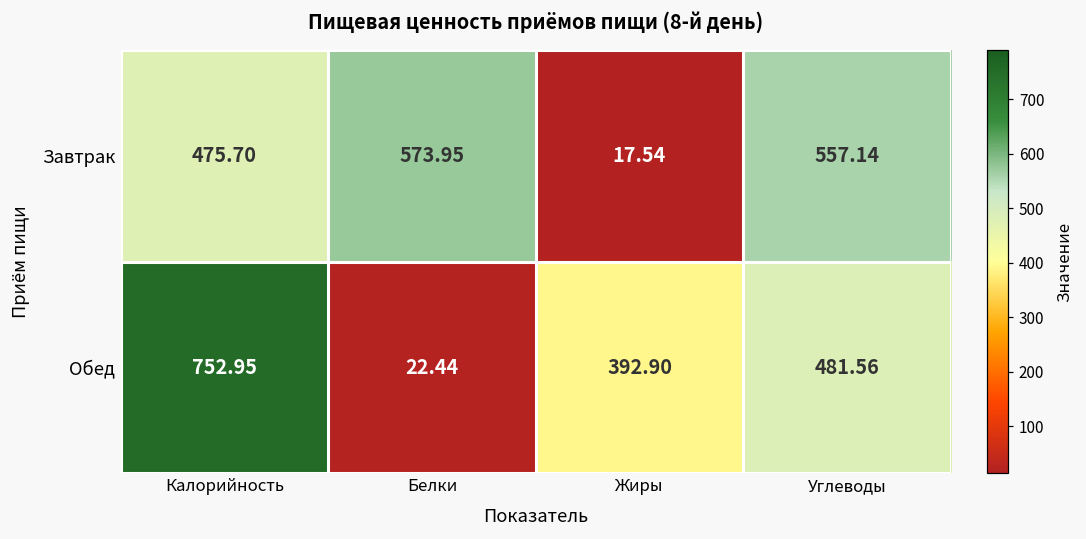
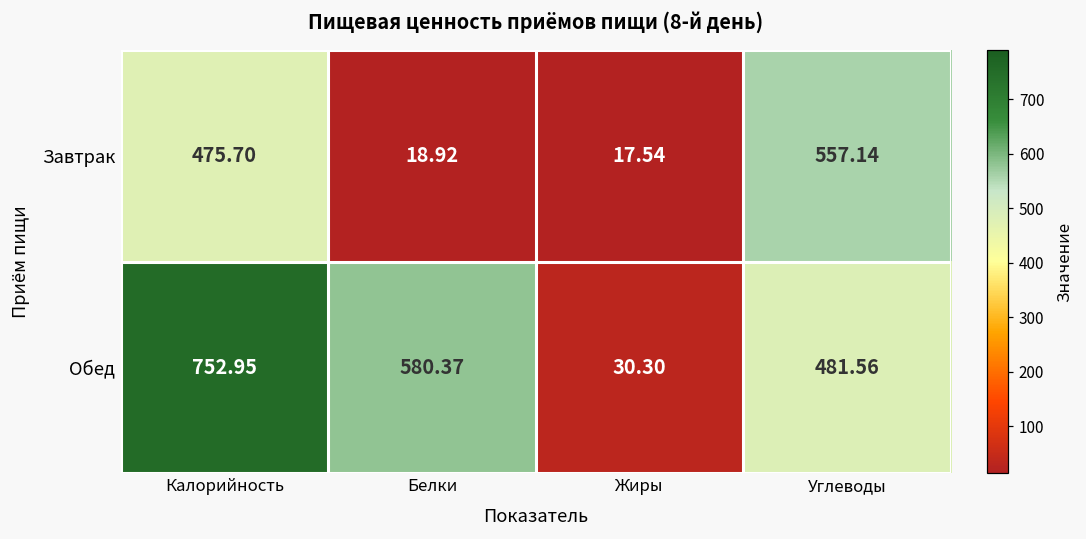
  {
    "Завтрак": {
      "Калорийность": 475.70,
-     "Белки": 573.95,
+     "Белки": 18.92,
      "Жиры": 17.54,
      "Углеводы": 557.14
    },
    "Обед": {
      "Калорийность": 752.95,
-     "Белки": 22.44,
-     "Жиры": 392.90,
+     "Белки": 580.37,
+     "Жиры": 30.30,
      "Углеводы": 481.56
    }
  }
